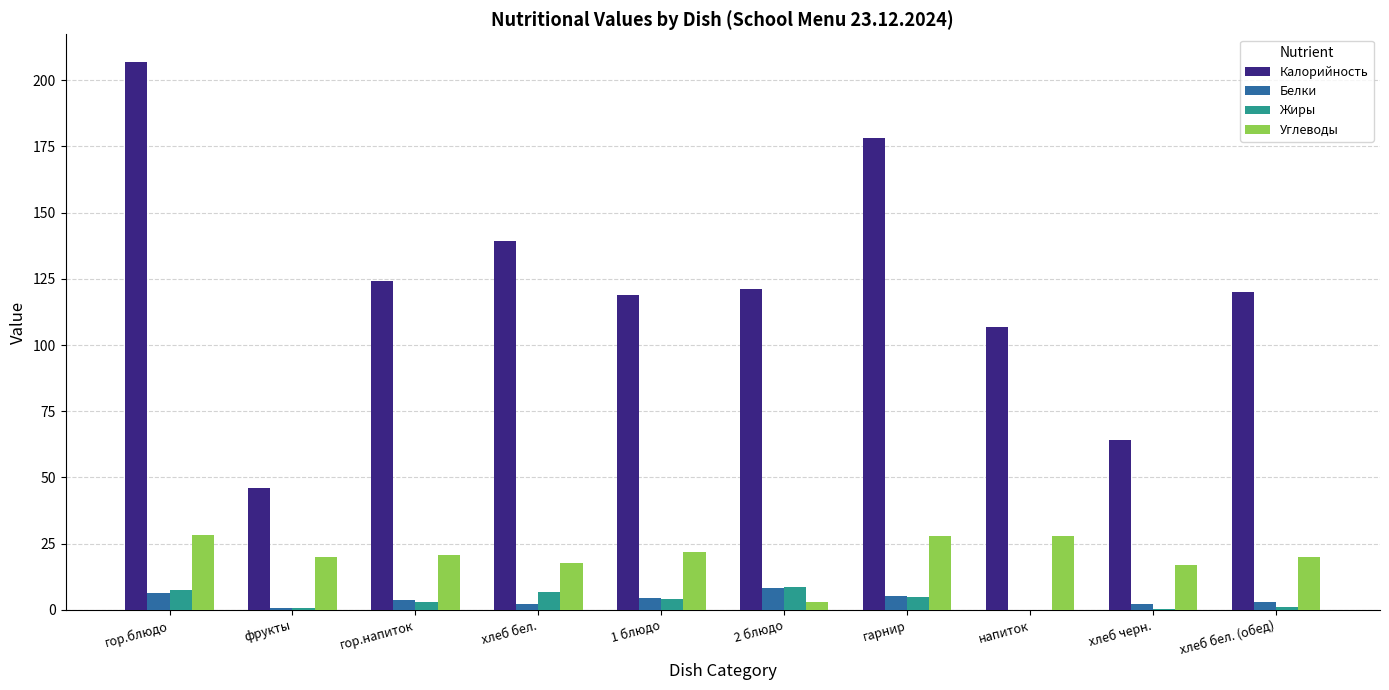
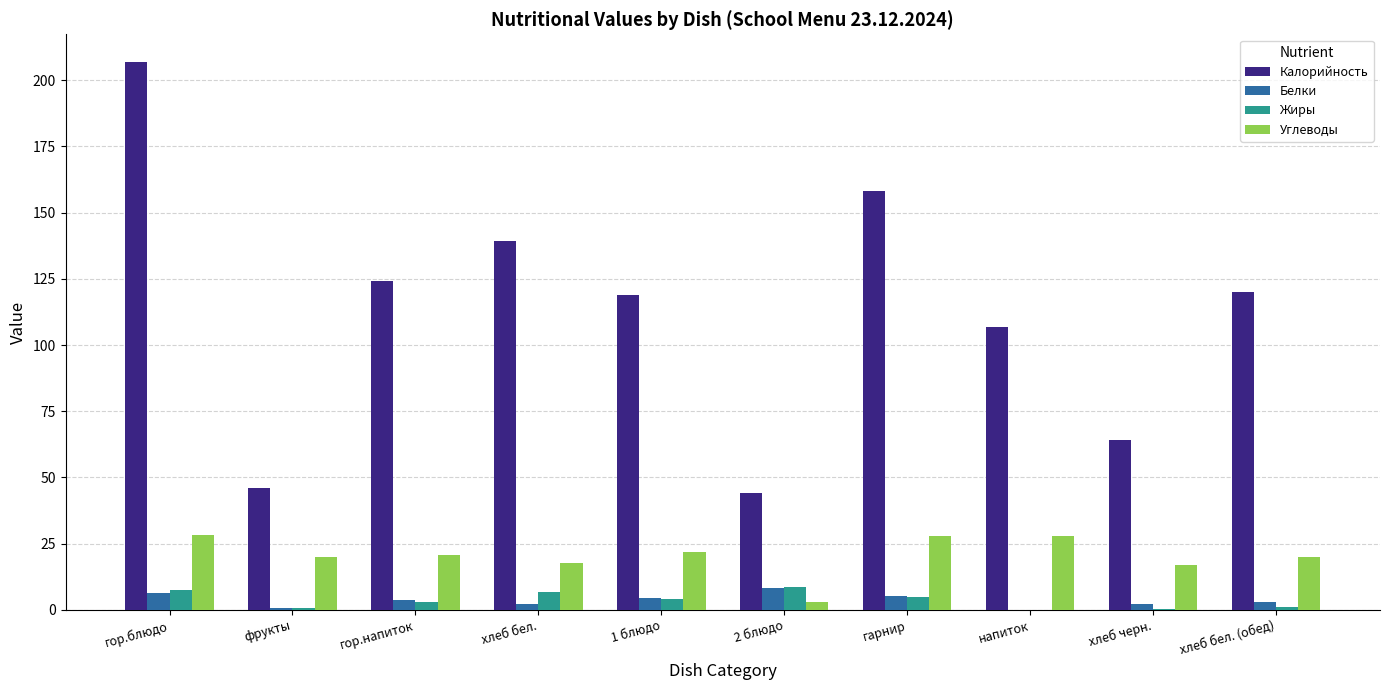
  {
    "Калорийность": {
      "гор.блюдо": 207,
      "фрукты": 46,
      "гор.напиток": 124,
      "хлеб бел.": 139,
      "1 блюдо": 119,
-     "2 блюдо": 121,
-     "гарнир": 178,
+     "2 блюдо": 44,
+     "гарнир": 158,
      "напиток": 107,
      "хлеб черн.": 64,
      "хлеб бел. (обед)": 120
    },
    "Углеводы": {
      "гор.блюдо": 28,
      "фрукты": 20,
      "гор.напиток": 21,
      "хлеб бел.": 18,
      "1 блюдо": 22,
      "2 блюдо": 3,
      "гарнир": 28,
      "напиток": 28,
      "хлеб черн.": 17,
      "хлеб бел. (обед)": 20
    }
  }
